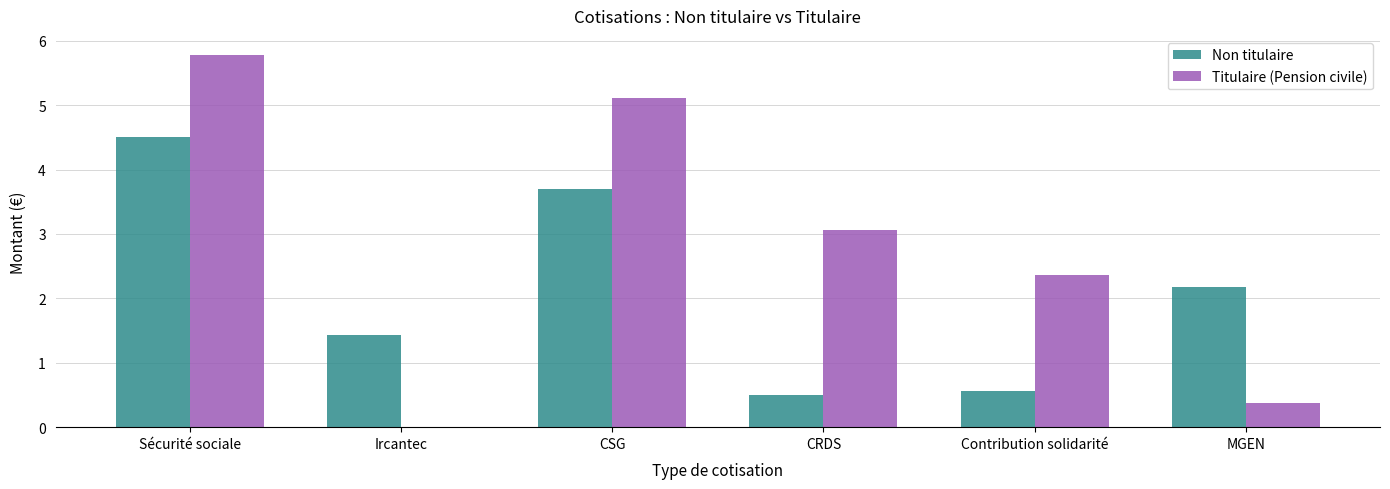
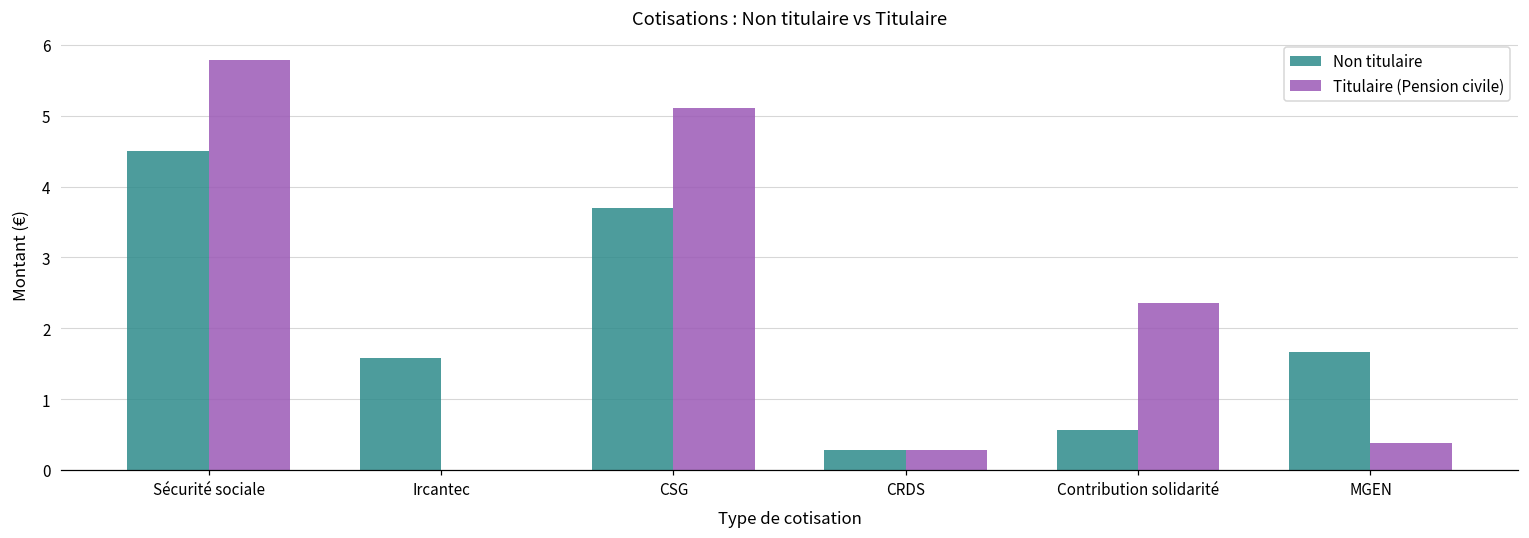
  {
    "Non titulaire": {
      "Sécurité sociale": 4.5,
-     "Ircantec": 1.4,
+     "Ircantec": 1.6,
      "CSG": 3.7,
-     "CRDS": 0.5,
+     "CRDS": 0.3,
      "Contribution solidarité": 0.6,
-     "MGEN": 2.2
+     "MGEN": 1.7
    },
    "Titulaire (Pension civile)": {
      "Sécurité sociale": 5.8,
      "Ircantec": 0.0,
      "CSG": 5.1,
-     "CRDS": 3.1,
+     "CRDS": 0.3,
      "Contribution solidarité": 2.4,
      "MGEN": 0.4
    }
  }
